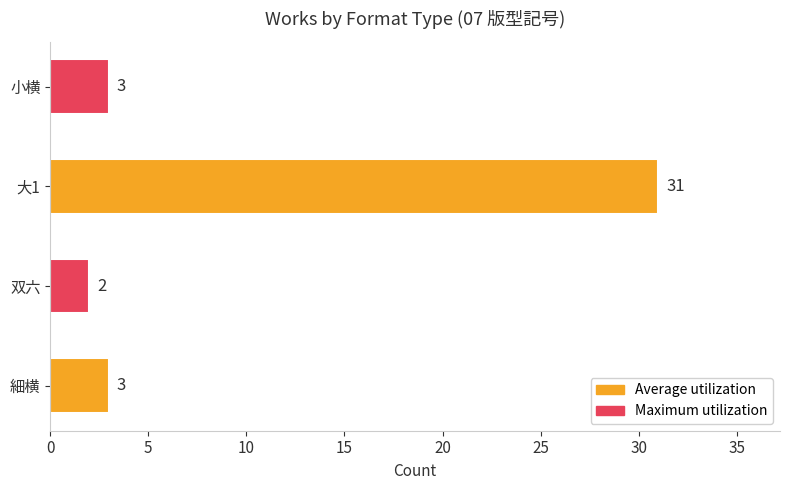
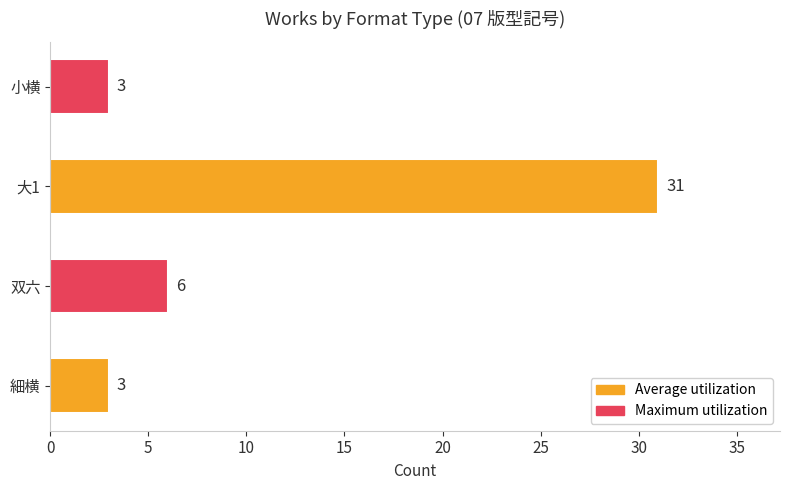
  {
    "小横": 3,
    "大1": 31,
-   "双六": 2,
+   "双六": 6,
    "細横": 3
  }
